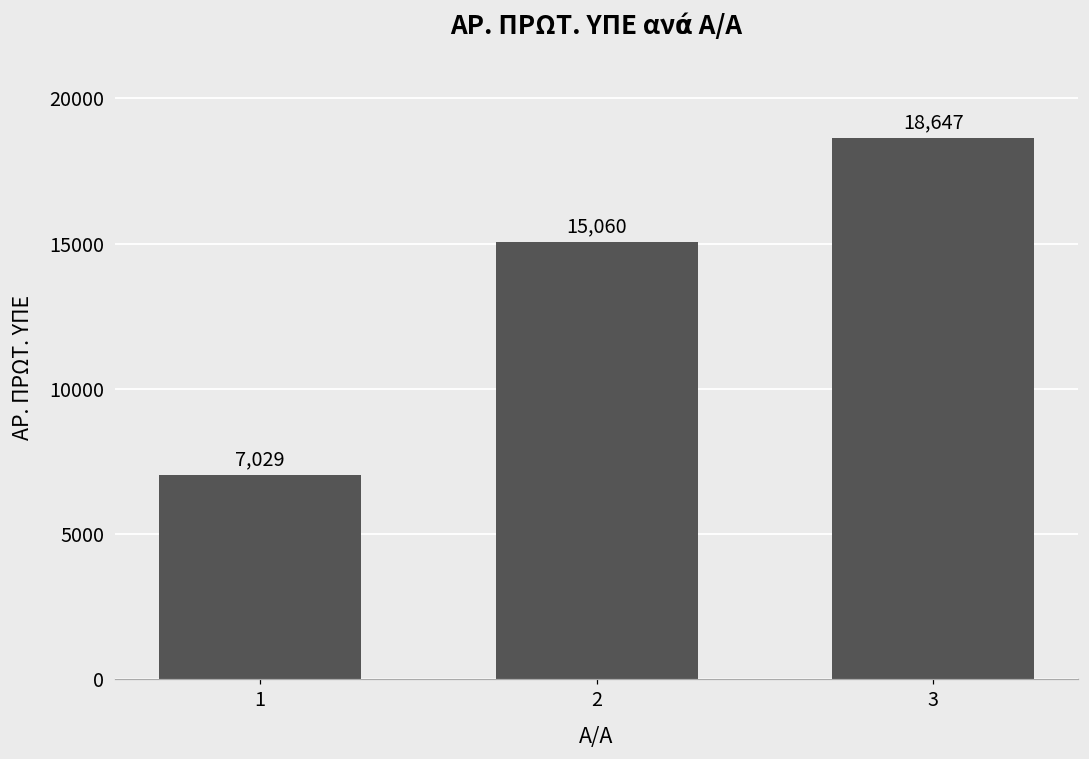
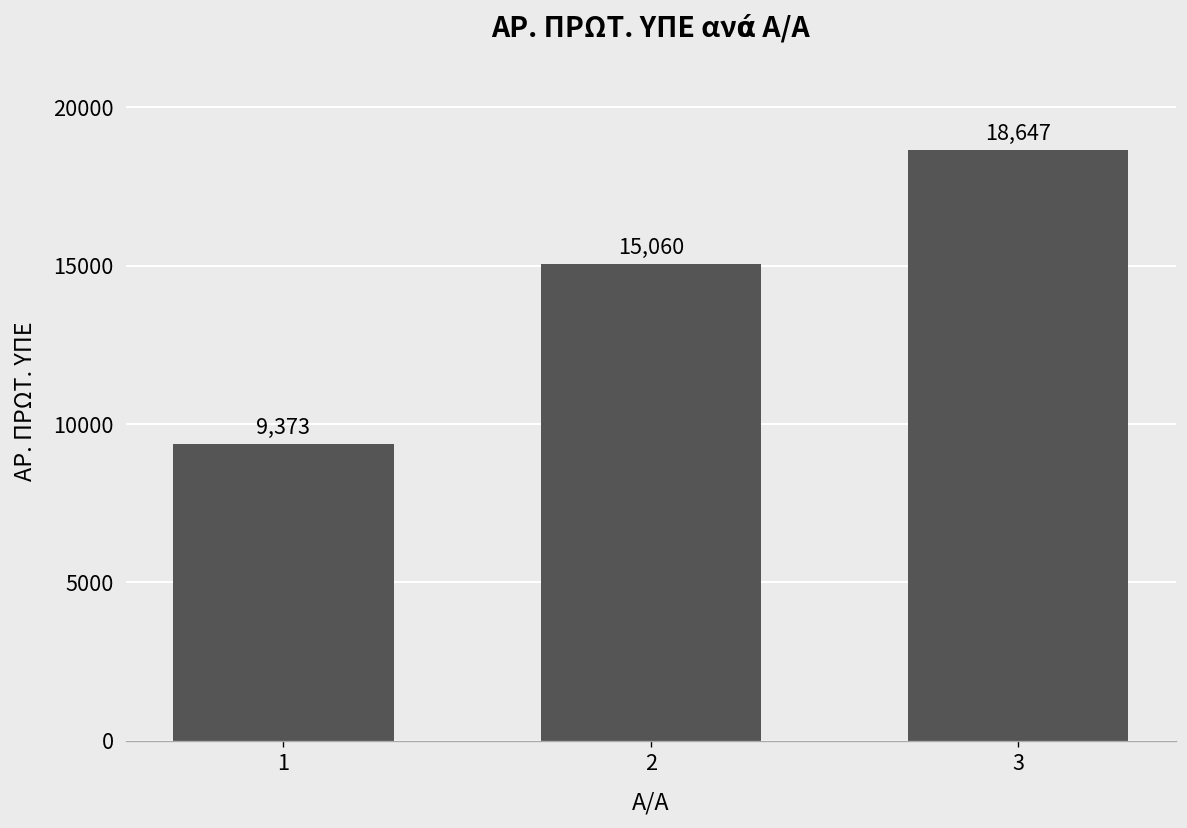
  {
-   "1": "7,029",
+   "1": "9,373",
    "2": "15,060",
    "3": "18,647"
  }
